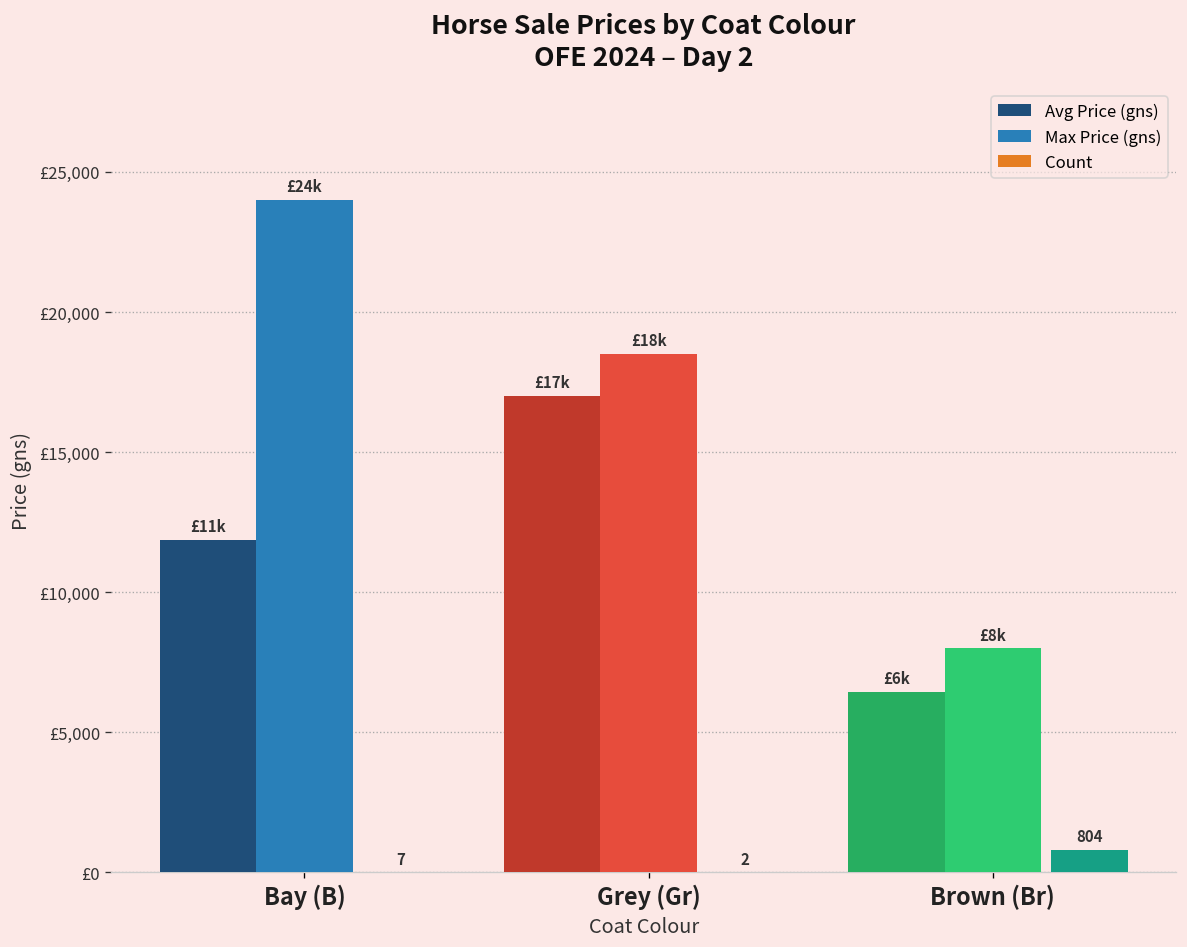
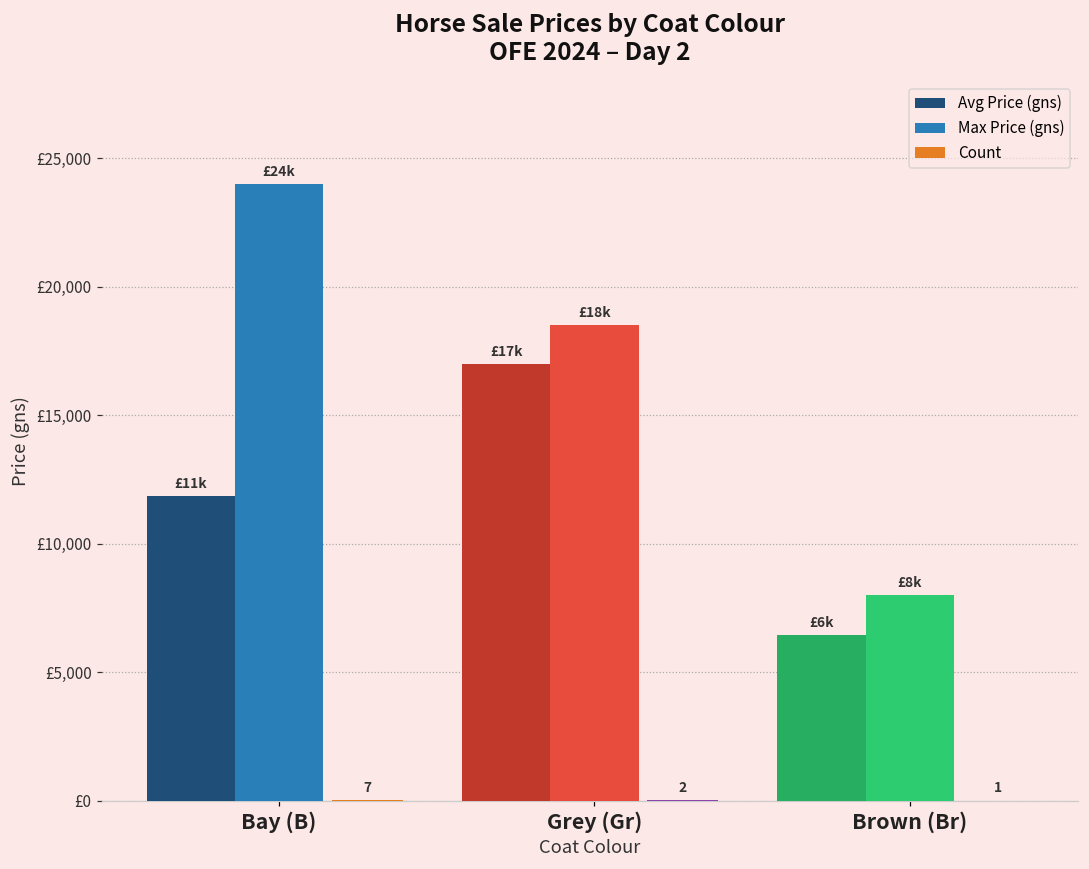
  {
    "Avg Price (gns)": {
      "Grey (Gr)": "£17k",
      "Brown (Br)": "£6k"
    },
    "Max Price (gns)": {
      "Bay (B)": "£24k",
      "Grey (Gr)": "£18k",
      "Brown (Br)": "£8k"
    },
    "Count": {
      "Bay (B)": "7",
      "Grey (Gr)": "2",
-     "Brown (Br)": "804"
+     "Brown (Br)": "1"
    }
  }
